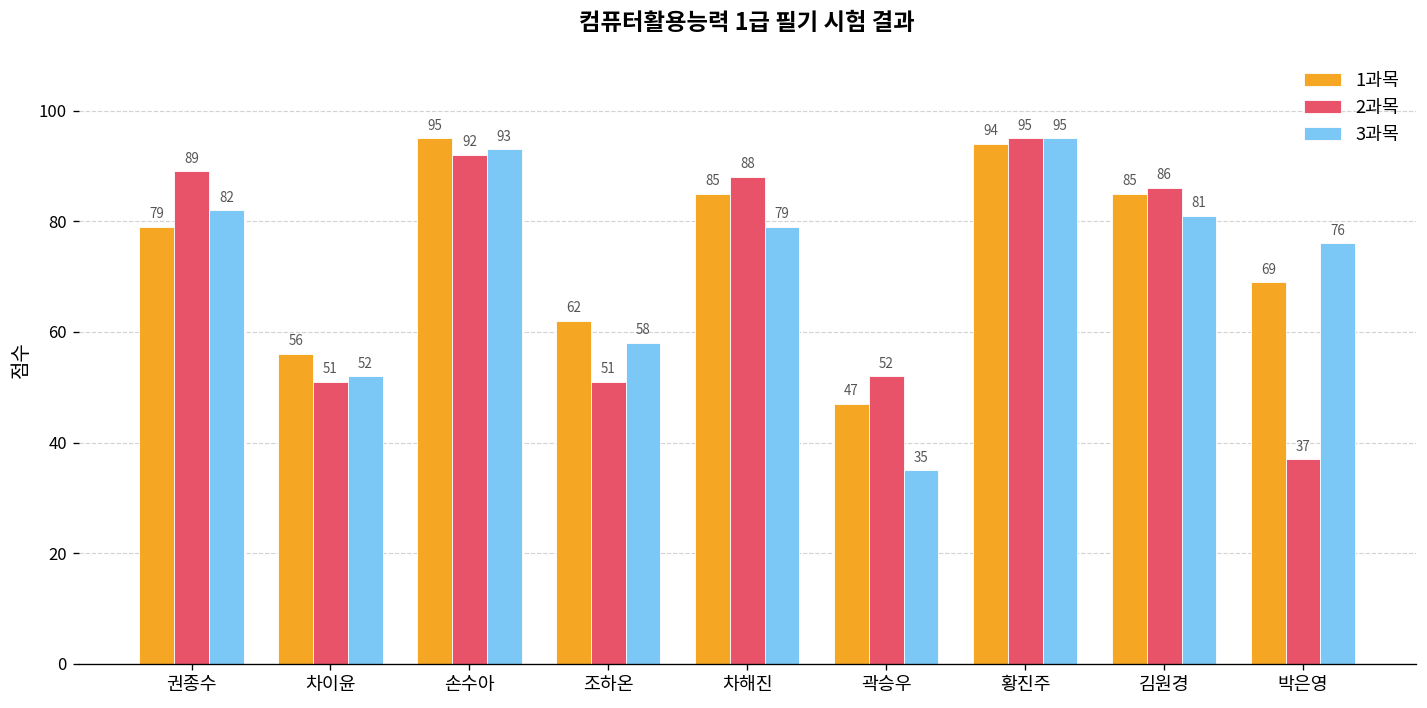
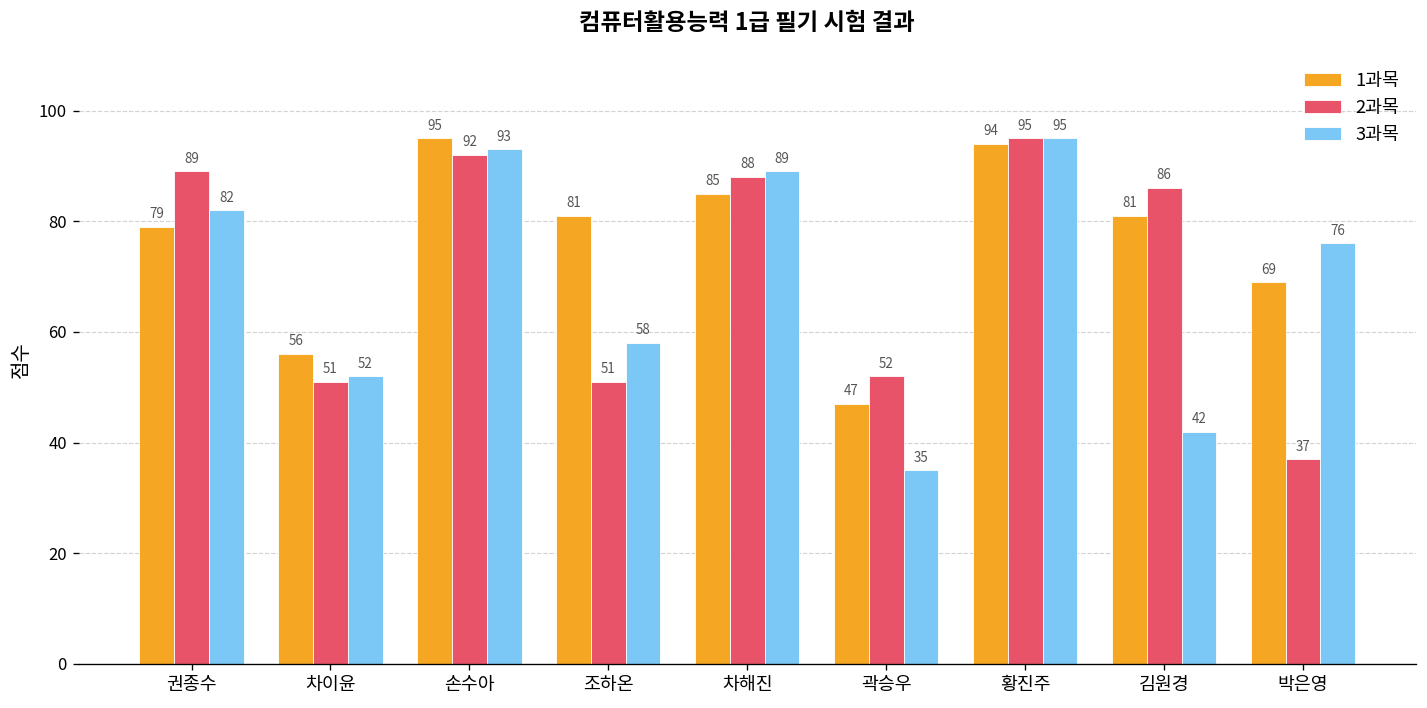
  {
    "1과목": {
      "권종수": 79,
      "차이윤": 56,
      "손수아": 95,
-     "조하온": 62,
+     "조하온": 81,
      "차해진": 85,
      "곽승우": 47,
      "황진주": 94,
-     "김원경": 85,
+     "김원경": 81,
      "박은영": 69
    },
    "2과목": {
      "권종수": 89,
      "차이윤": 51,
      "손수아": 92,
      "조하온": 51,
      "차해진": 88,
      "곽승우": 52,
      "황진주": 95,
      "김원경": 86,
      "박은영": 37
    },
    "3과목": {
      "권종수": 82,
      "차이윤": 52,
      "손수아": 93,
      "조하온": 58,
-     "차해진": 79,
+     "차해진": 89,
      "곽승우": 35,
      "황진주": 95,
-     "김원경": 81,
+     "김원경": 42,
      "박은영": 76
    }
  }
